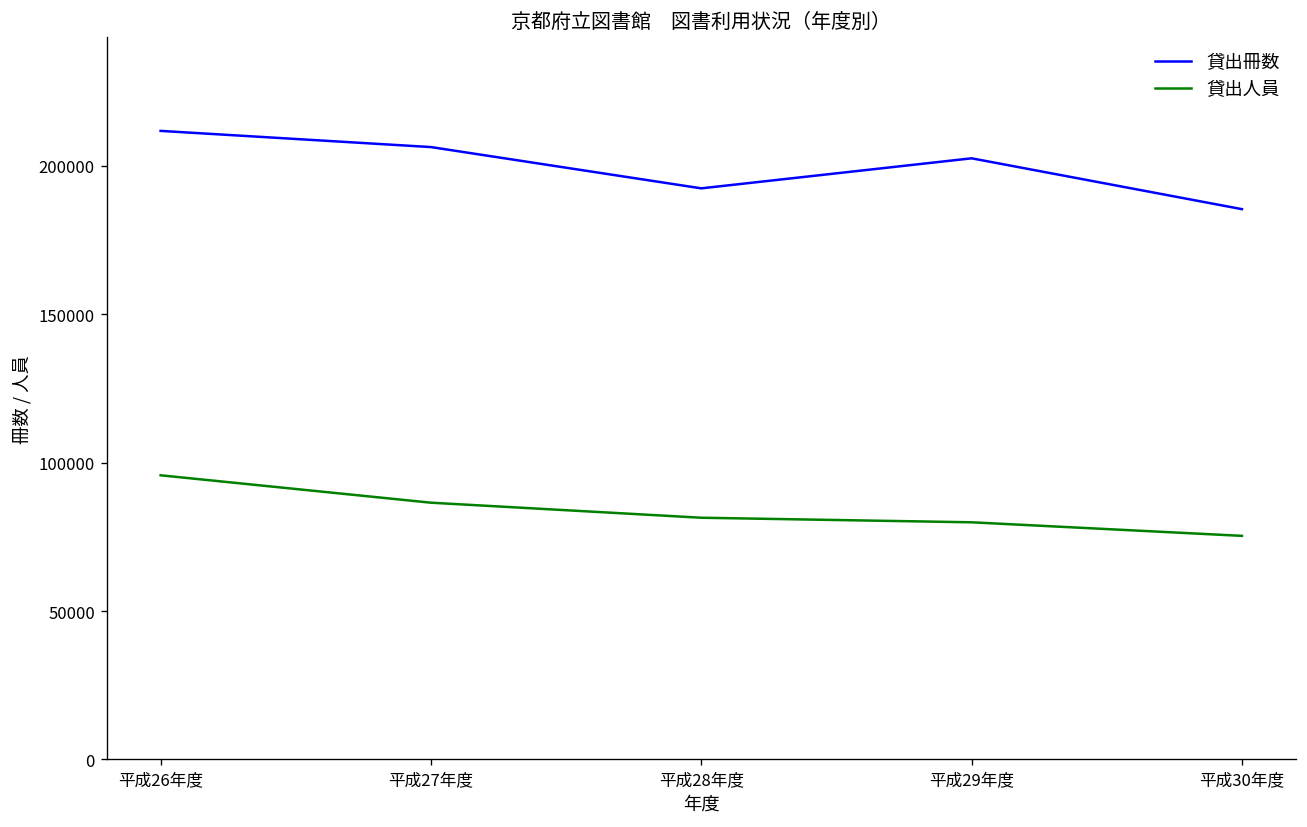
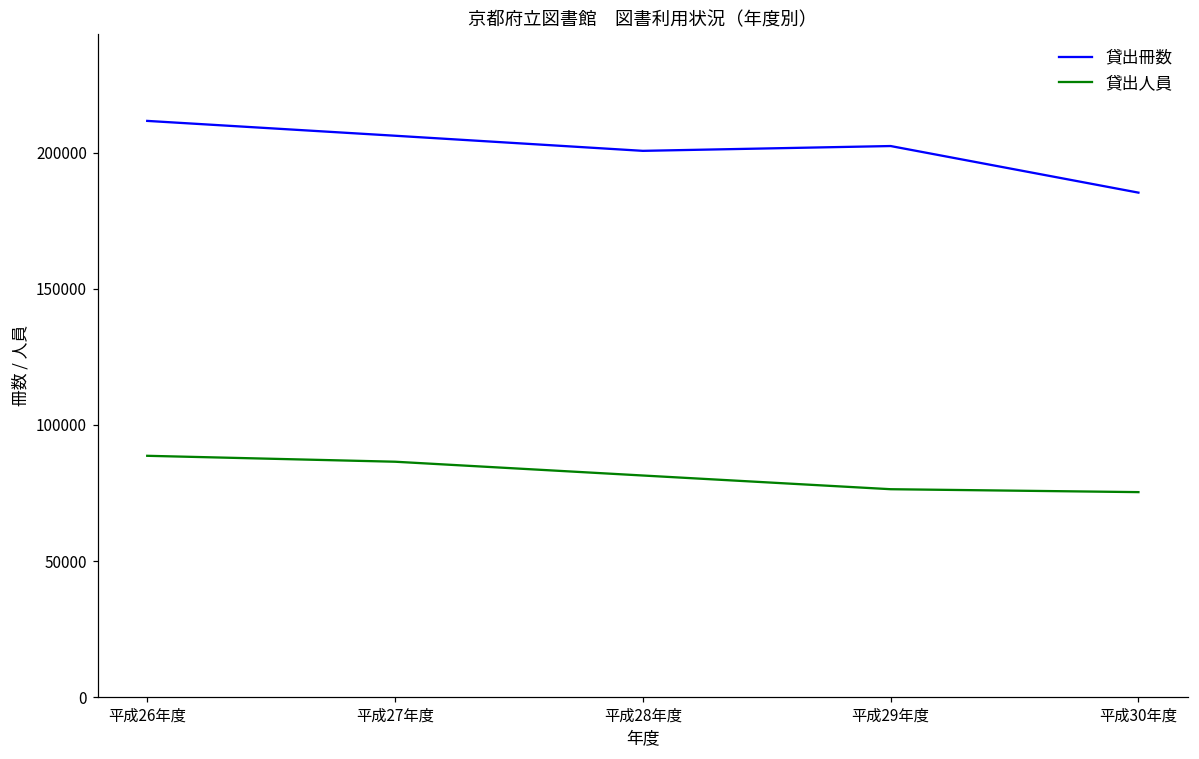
  {
    "貸出冊数": {
      "平成26年度": 212000,
      "平成27年度": 206000,
-     "平成28年度": 192000,
+     "平成28年度": 201000,
      "平成29年度": 203000,
      "平成30年度": 185000
    },
    "貸出人員": {
-     "平成26年度": 96000,
+     "平成26年度": 89000,
      "平成27年度": 87000,
      "平成28年度": 81000,
-     "平成29年度": 80000,
+     "平成29年度": 76000,
      "平成30年度": 75000
    }
  }
